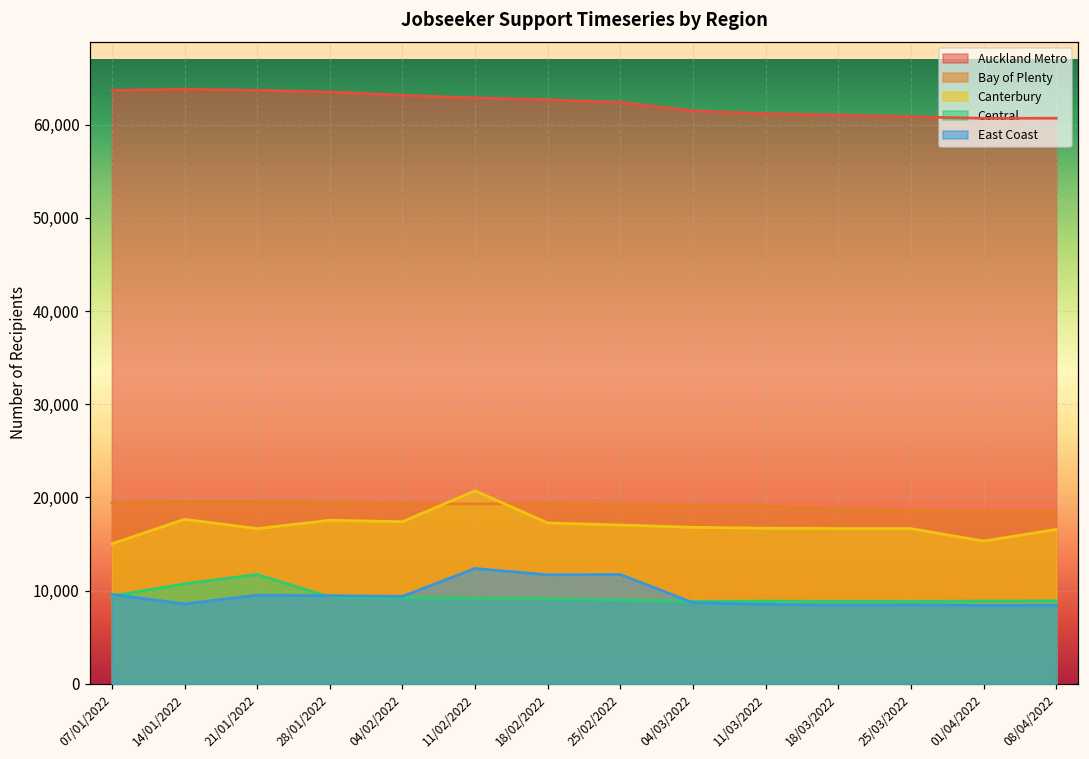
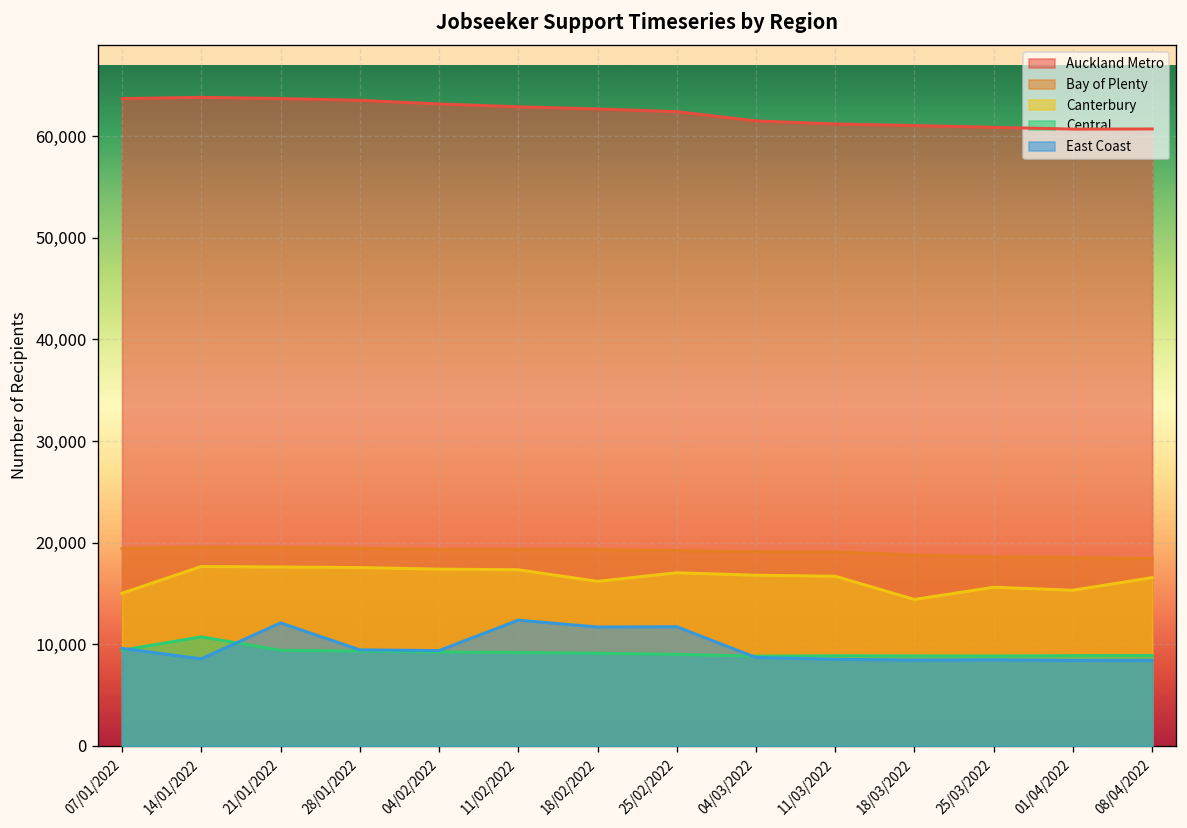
  {
    "Canterbury": {
      "07/01/2022": "15,000",
      "14/01/2022": "18,000",
-     "21/01/2022": "17,000",
+     "21/01/2022": "18,000",
      "28/01/2022": "18,000",
      "04/02/2022": "17,000",
-     "11/02/2022": "21,000",
-     "18/02/2022": "17,000",
+     "11/02/2022": "17,000",
+     "18/02/2022": "16,000",
      "25/02/2022": "17,000",
      "04/03/2022": "17,000",
      "11/03/2022": "17,000",
-     "18/03/2022": "17,000",
-     "25/03/2022": "17,000",
+     "18/03/2022": "14,000",
+     "25/03/2022": "16,000",
      "01/04/2022": "15,000",
      "08/04/2022": "17,000"
    },
    "Central": {
      "14/01/2022": "11,000",
-     "21/01/2022": "12,000",
+     "21/01/2022": "9,000",
      "11/02/2022": "9,000",
      "18/02/2022": "9,000",
      "25/02/2022": "9,000",
      "11/03/2022": "9,000",
      "18/03/2022": "9,000",
      "25/03/2022": "9,000",
      "01/04/2022": "9,000",
      "08/04/2022": "9,000"
    },
    "East Coast": {
      "14/01/2022": "9,000",
-     "21/01/2022": "10,000",
+     "21/01/2022": "12,000",
      "11/02/2022": "12,000",
      "18/02/2022": "12,000",
      "25/02/2022": "12,000",
      "11/03/2022": "9,000",
      "18/03/2022": "8,000",
      "25/03/2022": "8,000",
      "01/04/2022": "8,000",
      "08/04/2022": "8,000"
    }
  }
